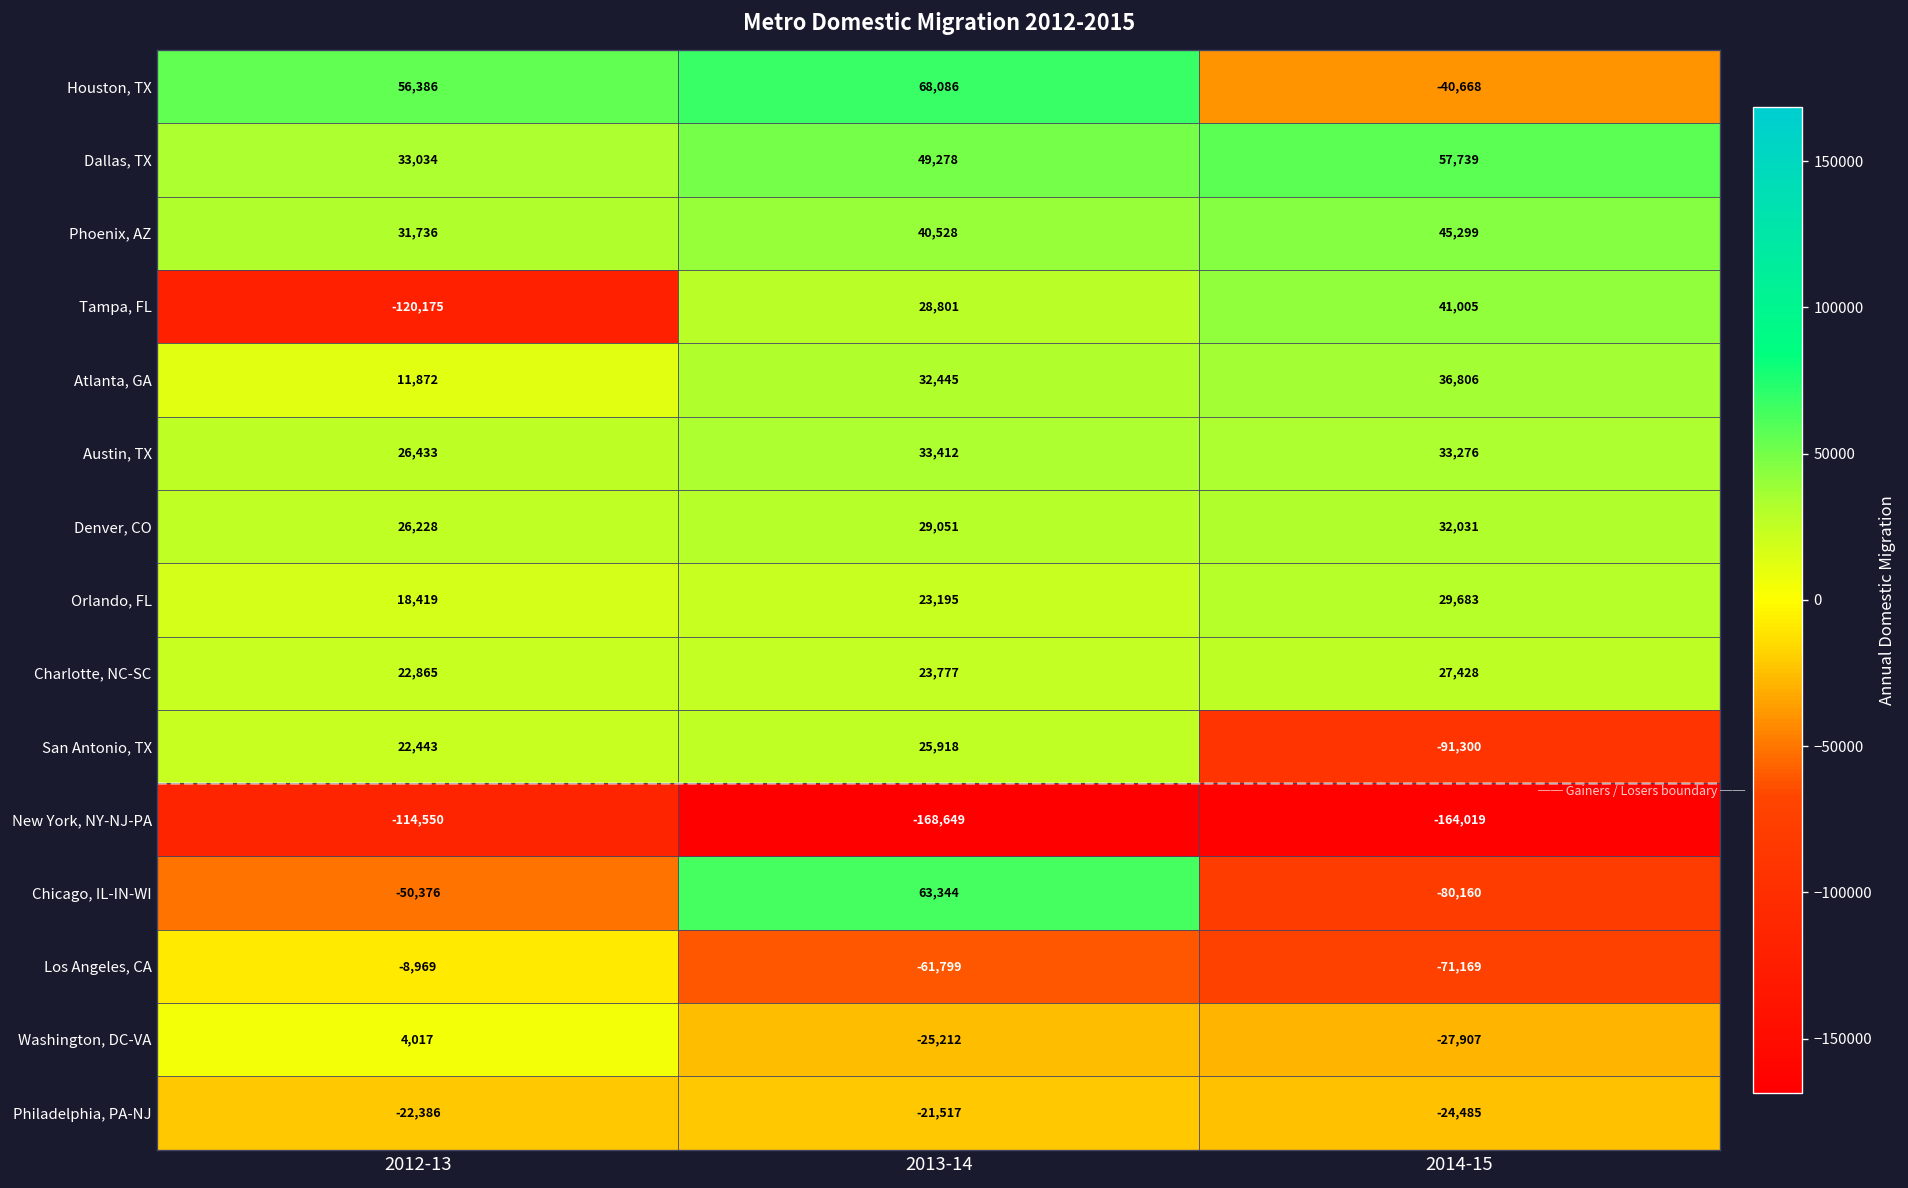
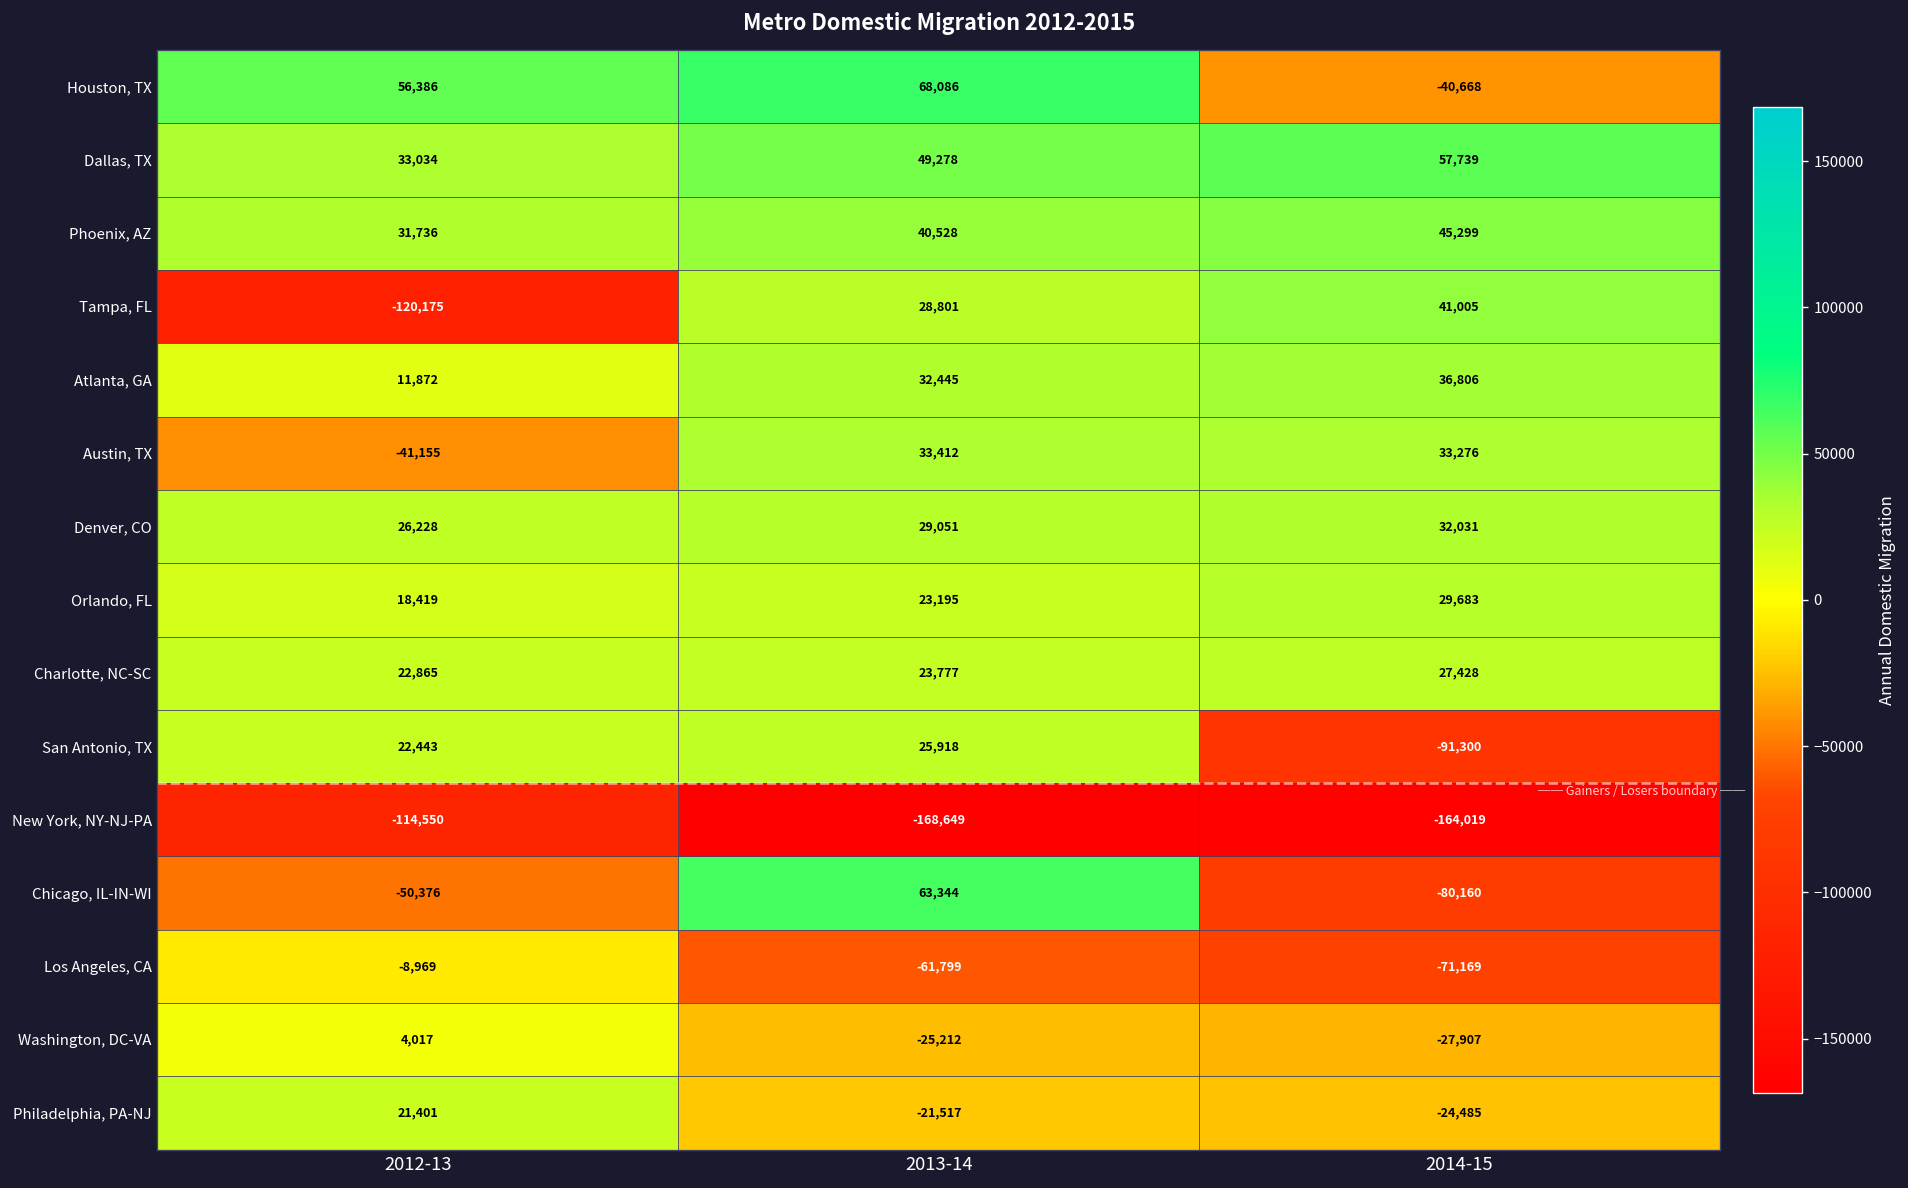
  {
    "Houston, TX": {
      "2012-13": "56,386",
      "2013-14": "68,086",
      "2014-15": "-40,668"
    },
    "Dallas, TX": {
      "2012-13": "33,034",
      "2013-14": "49,278",
      "2014-15": "57,739"
    },
    "Phoenix, AZ": {
      "2012-13": "31,736",
      "2013-14": "40,528",
      "2014-15": "45,299"
    },
    "Tampa, FL": {
      "2012-13": "-120,175",
      "2013-14": "28,801",
      "2014-15": "41,005"
    },
    "Atlanta, GA": {
      "2012-13": "11,872",
      "2013-14": "32,445",
      "2014-15": "36,806"
    },
    "Austin, TX": {
-     "2012-13": "26,433",
+     "2012-13": "-41,155",
      "2013-14": "33,412",
      "2014-15": "33,276"
    },
    "Denver, CO": {
      "2012-13": "26,228",
      "2013-14": "29,051",
      "2014-15": "32,031"
    },
    "Orlando, FL": {
      "2012-13": "18,419",
      "2013-14": "23,195",
      "2014-15": "29,683"
    },
    "Charlotte, NC-SC": {
      "2012-13": "22,865",
      "2013-14": "23,777",
      "2014-15": "27,428"
    },
    "San Antonio, TX": {
      "2012-13": "22,443",
      "2013-14": "25,918",
      "2014-15": "-91,300"
    },
    "New York, NY-NJ-PA": {
      "2012-13": "-114,550",
      "2013-14": "-168,649"
    },
    "Chicago, IL-IN-WI": {
      "2012-13": "-50,376",
      "2013-14": "63,344",
      "2014-15": "-80,160"
    },
    "Los Angeles, CA": {
      "2012-13": "-8,969",
      "2013-14": "-61,799",
      "2014-15": "-71,169"
    },
    "Washington, DC-VA": {
      "2012-13": "4,017",
      "2013-14": "-25,212",
      "2014-15": "-27,907"
    },
    "Philadelphia, PA-NJ": {
-     "2012-13": "-22,386",
+     "2012-13": "21,401",
      "2013-14": "-21,517",
      "2014-15": "-24,485"
    }
  }
